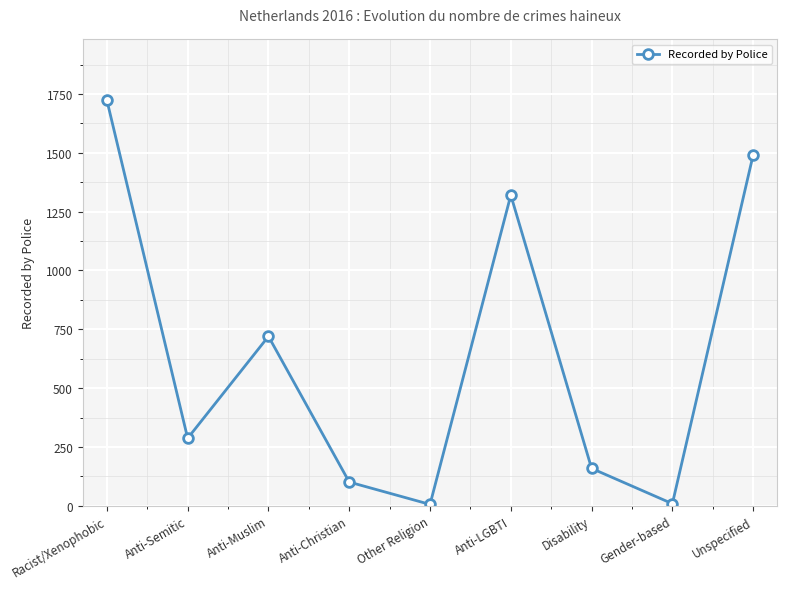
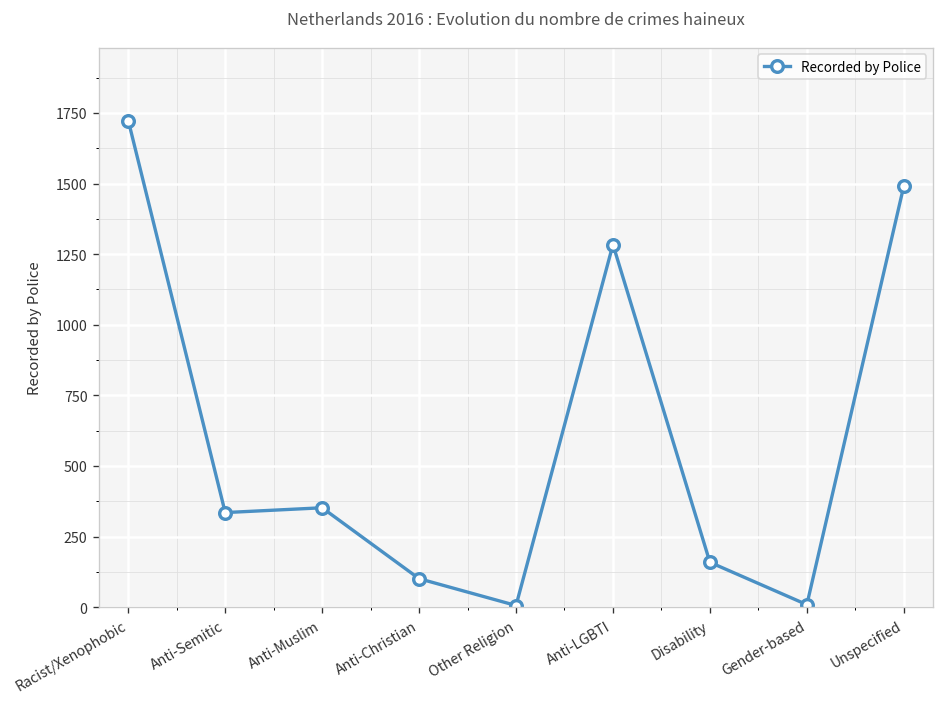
  {
    "Racist/Xenophobic": 1720,
-   "Anti-Semitic": 290,
-   "Anti-Muslim": 720,
+   "Anti-Semitic": 340,
+   "Anti-Muslim": 350,
    "Anti-Christian": 100,
    "Other Religion": 10,
-   "Anti-LGBTI": 1320,
+   "Anti-LGBTI": 1280,
    "Disability": 160,
    "Gender-based": 10,
    "Unspecified": 1490
  }
